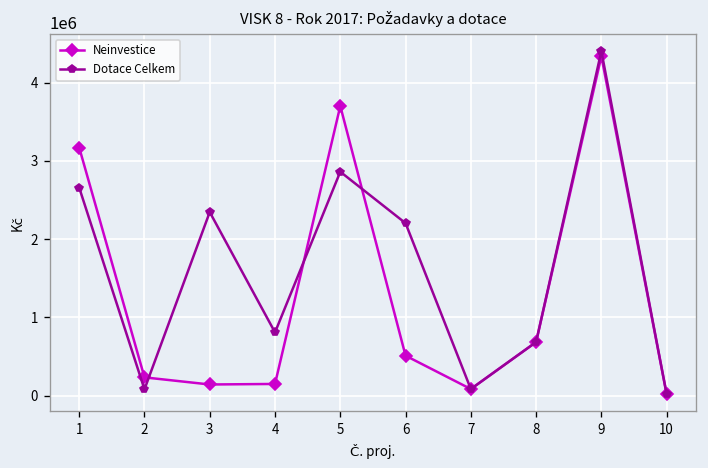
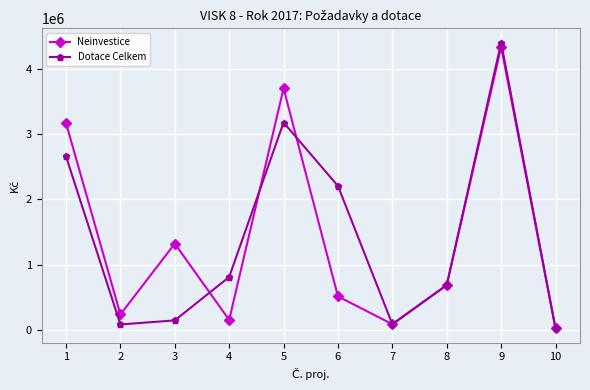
  {
    "Neinvestice": {
      "1": 3200000,
      "2": 200000,
-     "3": 100000,
+     "3": 1300000,
      "4": 200000,
      "5": 3700000,
      "6": 500000,
      "9": 4300000
    },
    "Dotace Celkem": {
      "1": 2700000,
      "2": 100000,
-     "3": 2300000,
+     "3": 100000,
      "4": 800000,
-     "5": 2900000,
+     "5": 3200000,
      "6": 2200000,
      "9": 4400000
    }
  }
